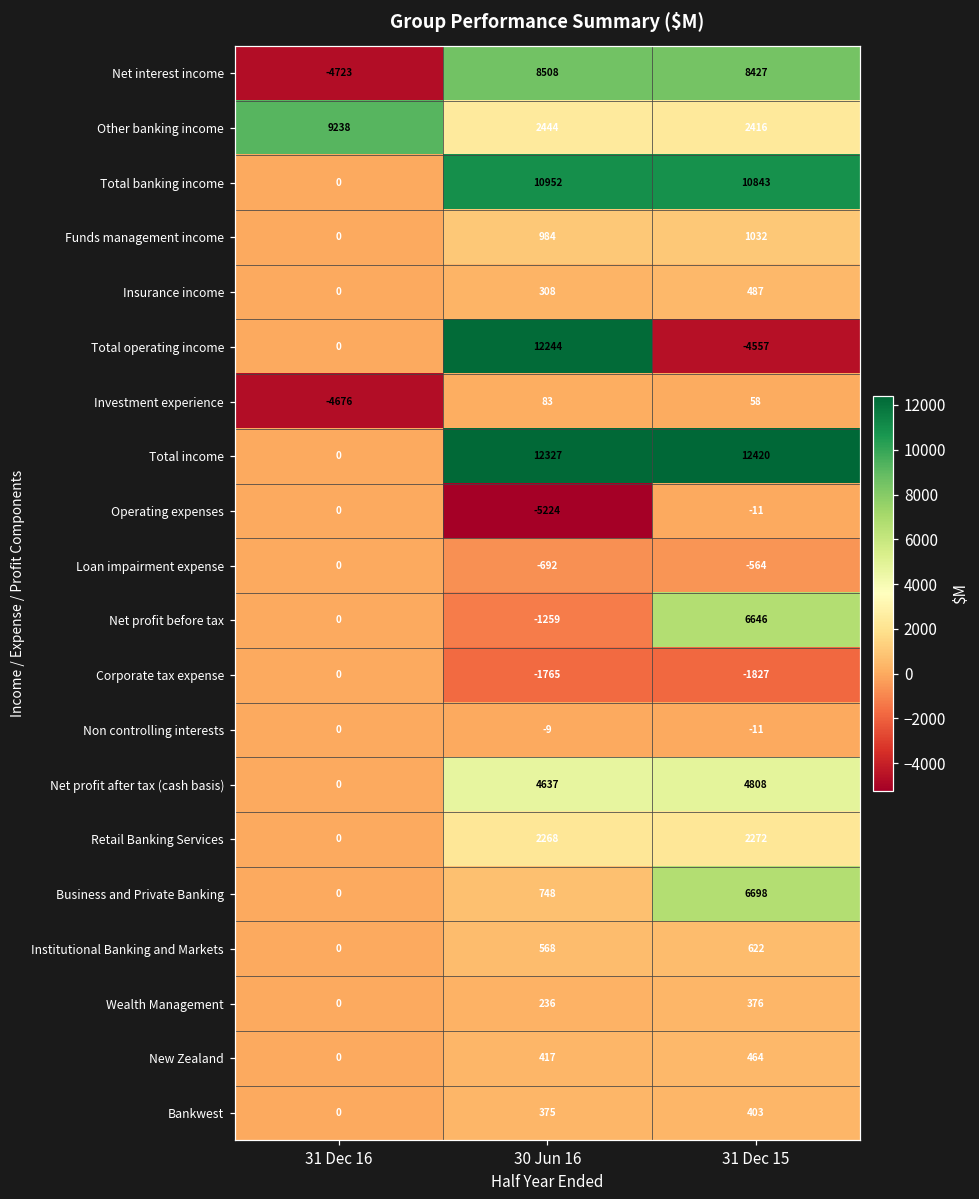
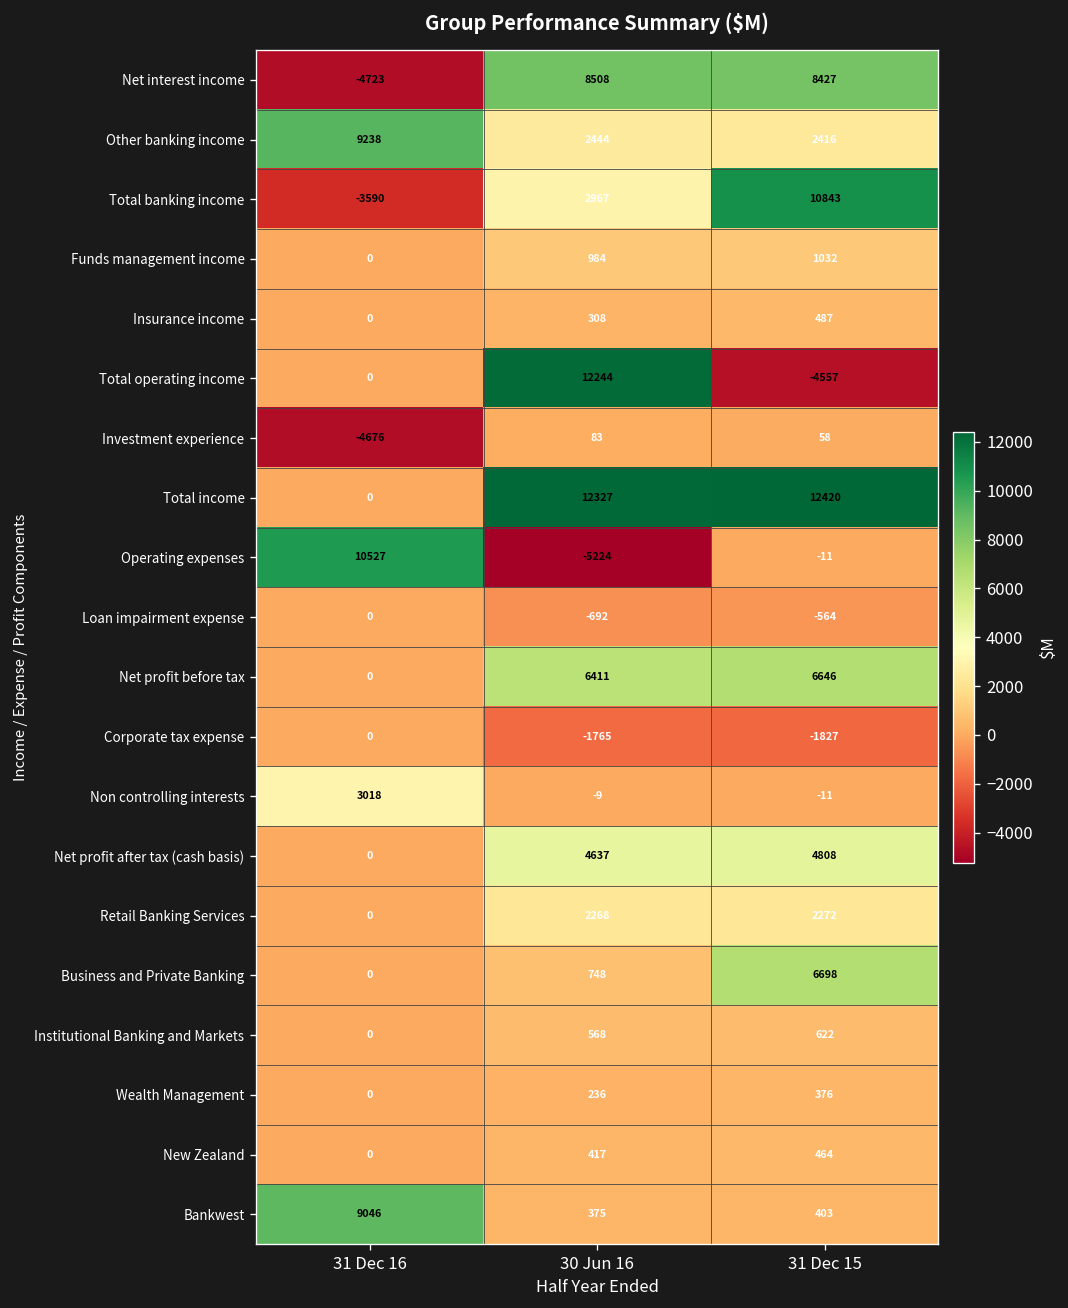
  {
    "Net interest income": {
      "31 Dec 16": -4723,
      "30 Jun 16": 8508,
      "31 Dec 15": 8427
    },
    "Other banking income": {
      "31 Dec 16": 9238,
      "30 Jun 16": 2444,
      "31 Dec 15": 2416
    },
    "Total banking income": {
-     "31 Dec 16": 0,
-     "30 Jun 16": 10952,
+     "31 Dec 16": -3590,
+     "30 Jun 16": 2967,
      "31 Dec 15": 10843
    },
    "Funds management income": {
      "31 Dec 16": 0,
      "30 Jun 16": 984,
      "31 Dec 15": 1032
    },
    "Insurance income": {
      "31 Dec 16": 0,
      "30 Jun 16": 308,
      "31 Dec 15": 487
    },
    "Total operating income": {
      "31 Dec 16": 0,
      "30 Jun 16": 12244,
      "31 Dec 15": -4557
    },
    "Investment experience": {
      "31 Dec 16": -4676,
      "30 Jun 16": 83,
      "31 Dec 15": 58
    },
    "Total income": {
      "31 Dec 16": 0,
      "30 Jun 16": 12327,
      "31 Dec 15": 12420
    },
    "Operating expenses": {
-     "31 Dec 16": 0,
+     "31 Dec 16": 10527,
      "30 Jun 16": -5224,
      "31 Dec 15": -11
    },
    "Loan impairment expense": {
      "31 Dec 16": 0,
      "30 Jun 16": -692,
      "31 Dec 15": -564
    },
    "Net profit before tax": {
      "31 Dec 16": 0,
-     "30 Jun 16": -1259,
+     "30 Jun 16": 6411,
      "31 Dec 15": 6646
    },
    "Corporate tax expense": {
      "31 Dec 16": 0,
      "30 Jun 16": -1765,
      "31 Dec 15": -1827
    },
    "Non controlling interests": {
-     "31 Dec 16": 0,
+     "31 Dec 16": 3018,
      "30 Jun 16": -9,
      "31 Dec 15": -11
    },
    "Net profit after tax (cash basis)": {
      "31 Dec 16": 0,
      "30 Jun 16": 4637,
      "31 Dec 15": 4808
    },
    "Retail Banking Services": {
      "31 Dec 16": 0,
      "30 Jun 16": 2268,
      "31 Dec 15": 2272
    },
    "Business and Private Banking": {
      "31 Dec 16": 0,
      "30 Jun 16": 748,
      "31 Dec 15": 6698
    },
    "Institutional Banking and Markets": {
      "31 Dec 16": 0,
      "30 Jun 16": 568,
      "31 Dec 15": 622
    },
    "Wealth Management": {
      "31 Dec 16": 0,
      "30 Jun 16": 236,
      "31 Dec 15": 376
    },
    "New Zealand": {
      "31 Dec 16": 0,
      "30 Jun 16": 417,
      "31 Dec 15": 464
    },
    "Bankwest": {
-     "31 Dec 16": 0,
+     "31 Dec 16": 9046,
      "30 Jun 16": 375,
      "31 Dec 15": 403
    }
  }
